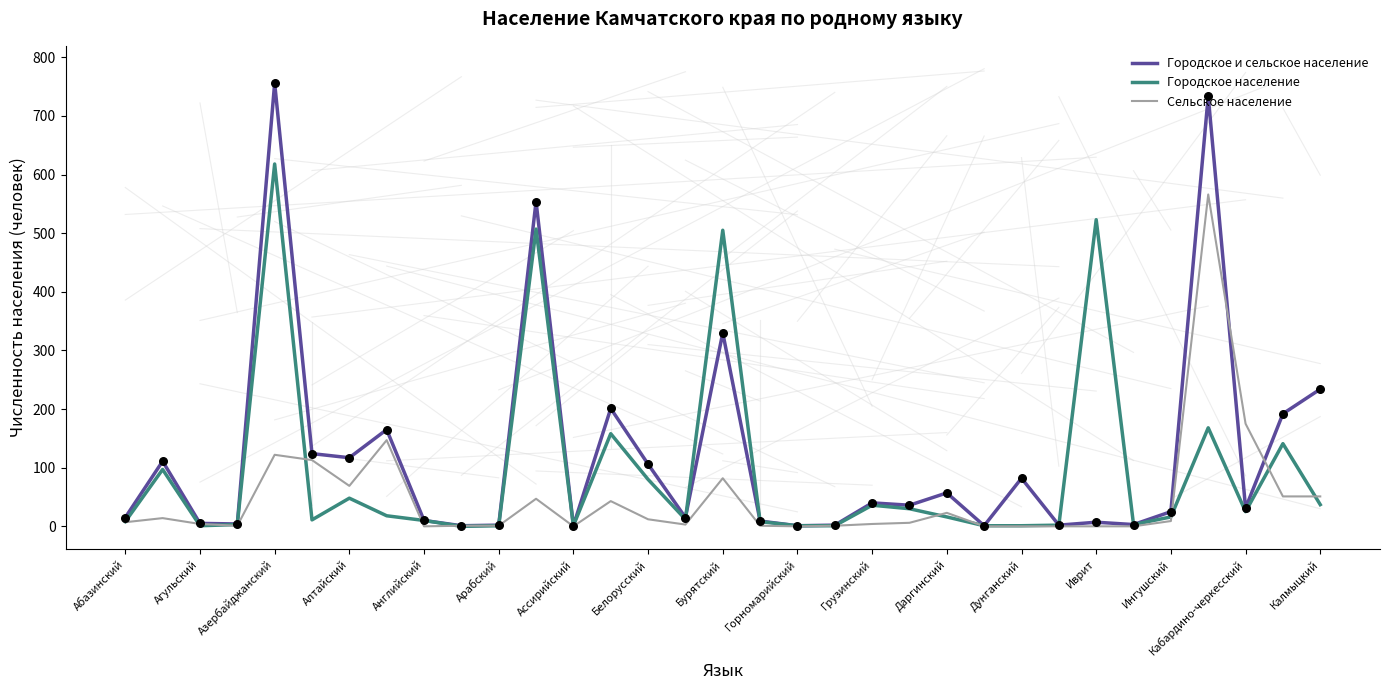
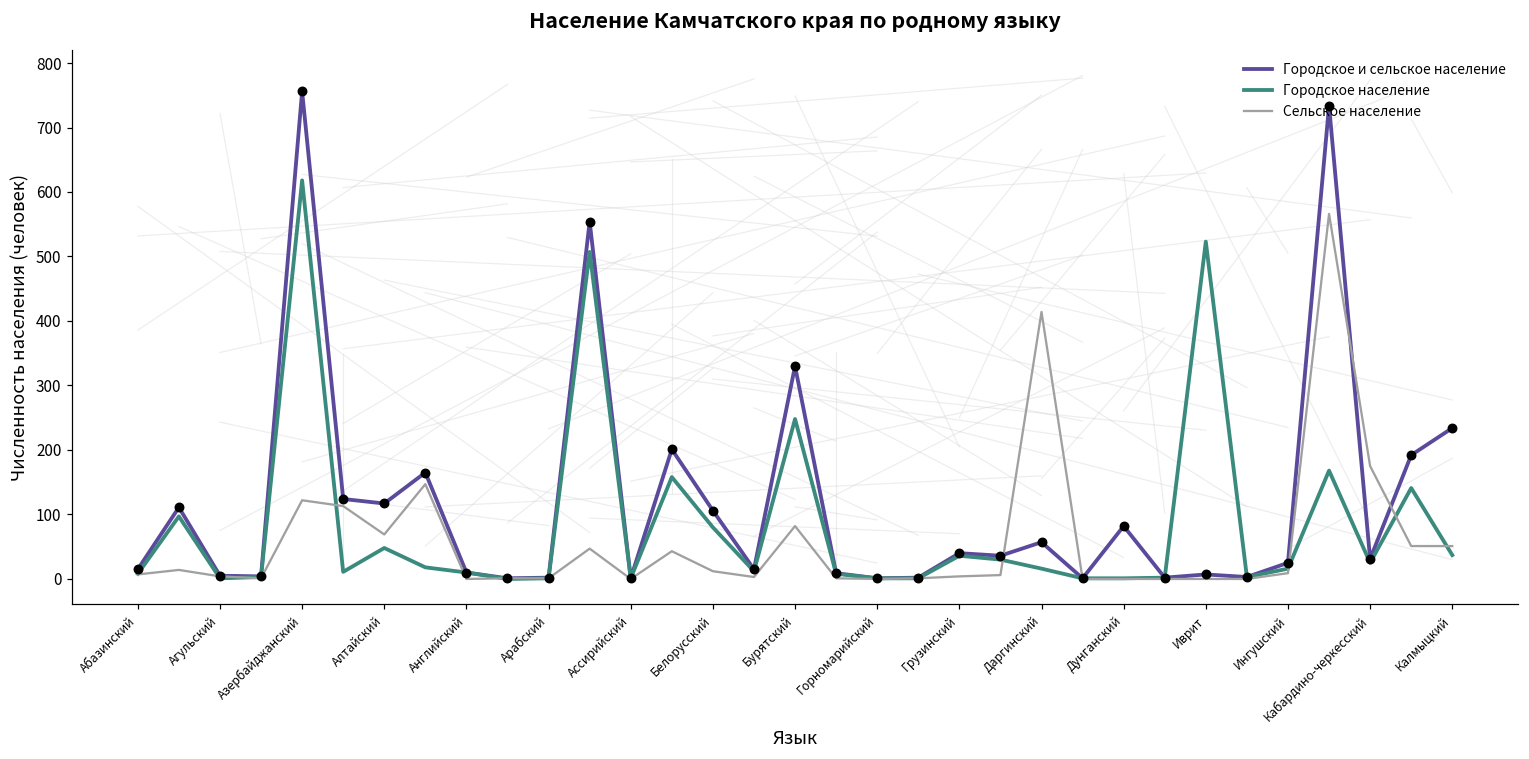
  {
    "Городское и сельское население": {
      "Абазинский": 20,
      "Азербайджанский": 760,
      "Белорусский": 110,
      "Бурятский": 330,
      "Даргинский": 60,
      "Дунганский": 80,
      "Иврит": 10,
      "Ингушский": 30,
      "Кабардино-черкесский": 30,
      "Калмыцкий": 230
    },
    "Городское население": {
      "Азербайджанский": 620,
      "Алтайский": 50,
      "Белорусский": 80,
-     "Бурятский": 510,
+     "Бурятский": 250,
      "Даргинский": 20,
      "Иврит": 520,
      "Ингушский": 20,
      "Кабардино-черкесский": 30,
      "Калмыцкий": 40
    },
    "Сельское население": {
      "Азербайджанский": 120,
      "Алтайский": 70,
      "Английский": 0,
      "Белорусский": 10,
      "Бурятский": 80,
      "Грузинский": 0,
-     "Даргинский": 20,
+     "Даргинский": 410,
      "Иврит": 0,
      "Ингушский": 10,
      "Кабардино-черкесский": 180,
      "Калмыцкий": 50
    }
  }
